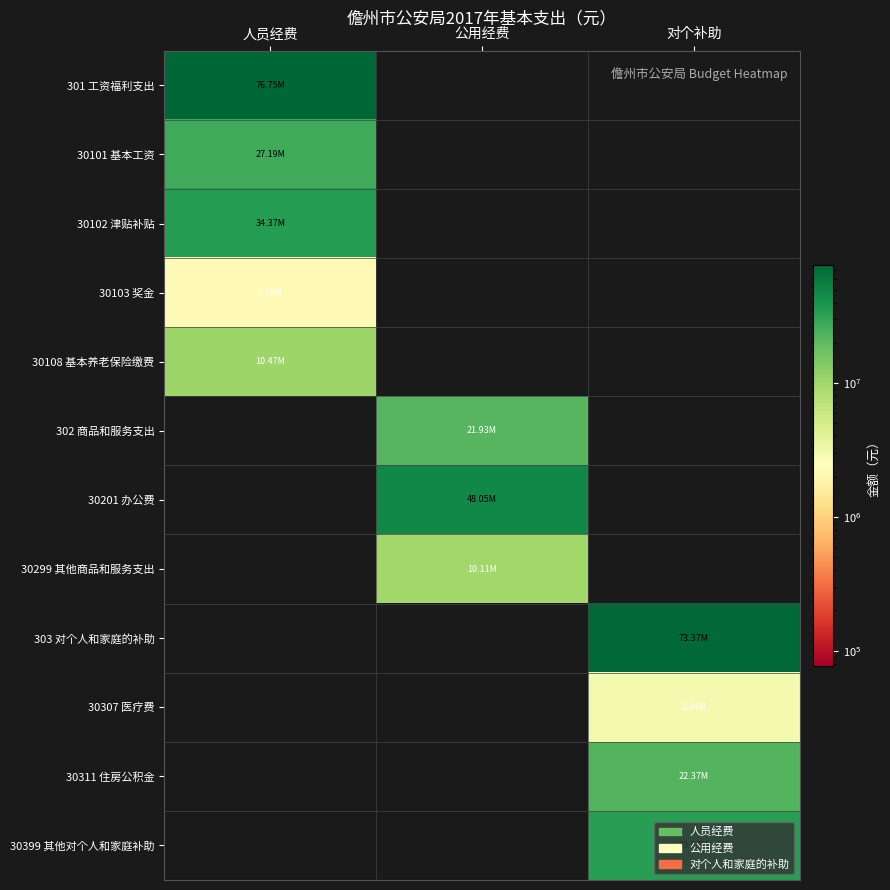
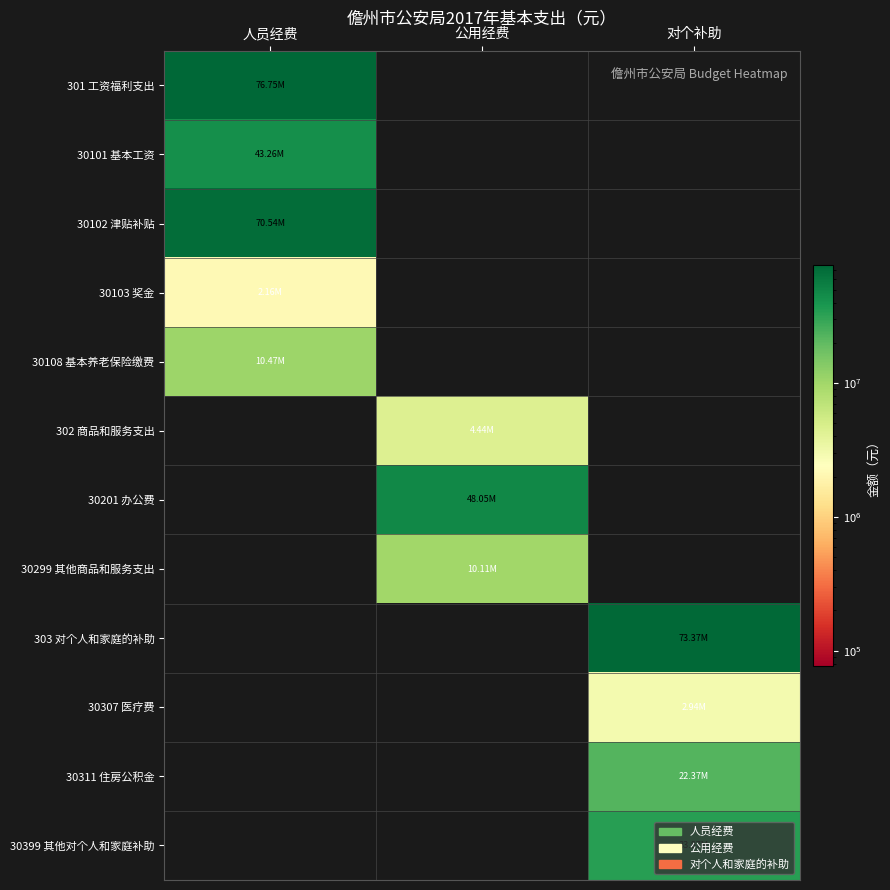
  {
    "301 工资福利支出": {
      "人员经费": "76.75M"
    },
    "30101 基本工资": {
-     "人员经费": "27.19M"
+     "人员经费": "43.26M"
    },
    "30102 津贴补贴": {
-     "人员经费": "34.37M"
+     "人员经费": "70.54M"
    },
    "30103 奖金": {
      "人员经费": "2.16M"
    },
    "30108 基本养老保险缴费": {
      "人员经费": "10.47M"
    },
    "302 商品和服务支出": {
-     "公用经费": "21.93M"
+     "公用经费": "4.44M"
    },
    "30201 办公费": {
      "公用经费": "48.05M"
    },
    "30299 其他商品和服务支出": {
      "公用经费": "10.11M"
    },
    "303 对个人和家庭的补助": {
      "对个补助": "73.37M"
    },
    "30307 医疗费": {
      "对个补助": "2.94M"
    },
    "30311 住房公积金": {
      "对个补助": "22.37M"
    }
  }
